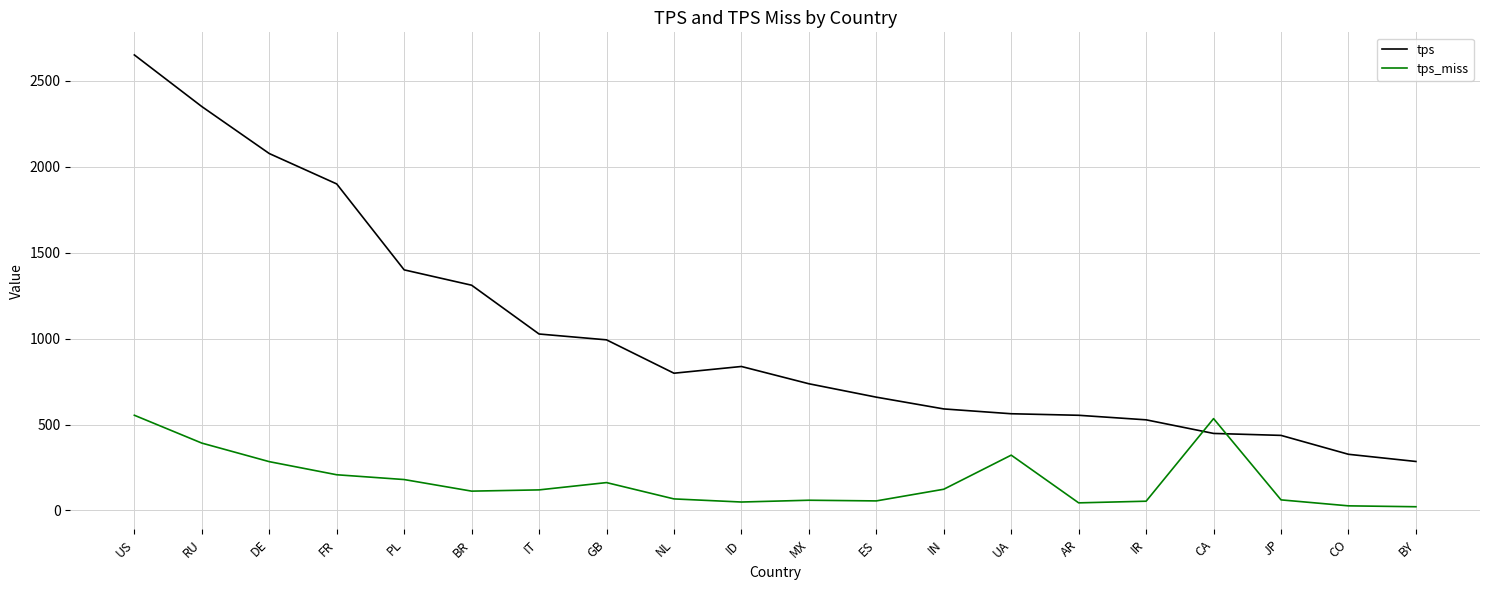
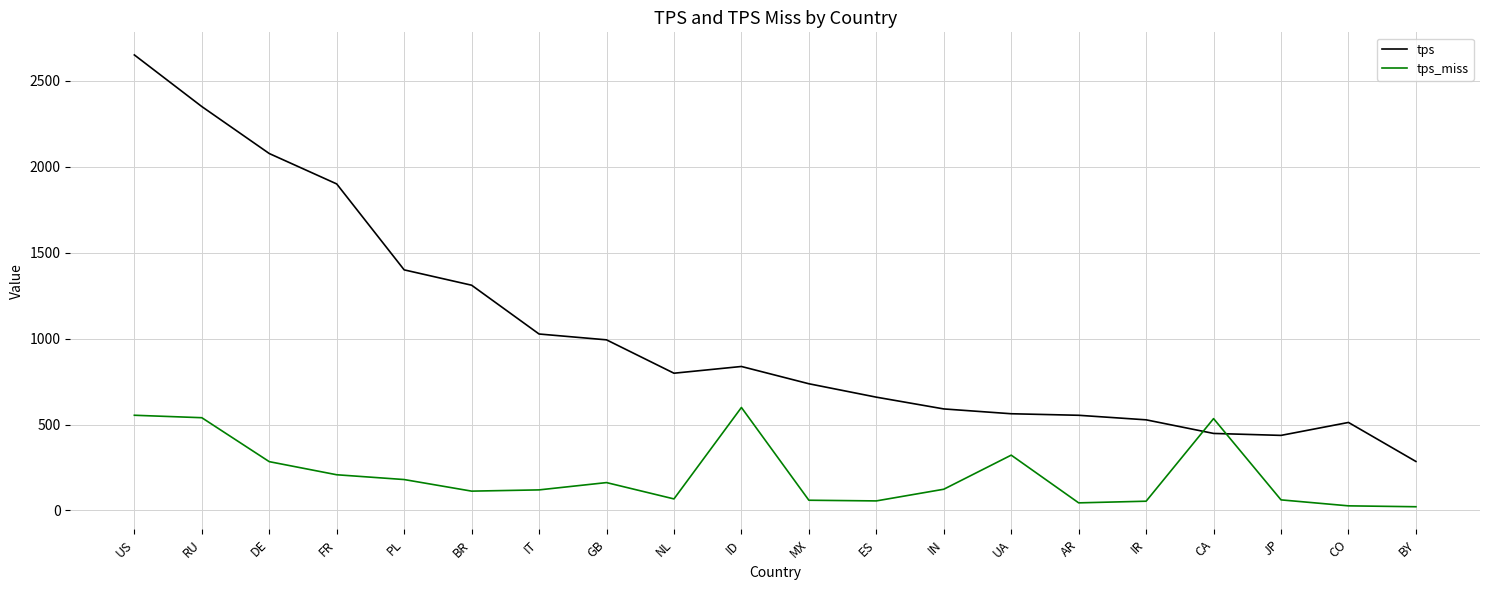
  {
    "tps": {
      "US": 2650,
      "RU": 2350,
      "DE": 2080,
      "FR": 1900,
      "PL": 1400,
      "BR": 1310,
      "IT": 1030,
      "GB": 990,
      "NL": 800,
      "ID": 840,
      "MX": 740,
      "ES": 660,
      "IN": 590,
      "UA": 560,
      "AR": 550,
      "IR": 530,
      "CA": 450,
      "JP": 440,
-     "CO": 330,
+     "CO": 510,
      "BY": 290
    },
    "tps_miss": {
      "US": 550,
-     "RU": 390,
+     "RU": 540,
      "DE": 280,
      "FR": 210,
      "PL": 180,
      "BR": 110,
      "IT": 120,
      "GB": 160,
      "NL": 70,
-     "ID": 50,
+     "ID": 600,
      "MX": 60,
      "ES": 60,
      "IN": 120,
      "UA": 320,
      "AR": 40,
      "IR": 50,
      "CA": 530,
      "JP": 60,
      "CO": 30,
      "BY": 20
    }
  }
